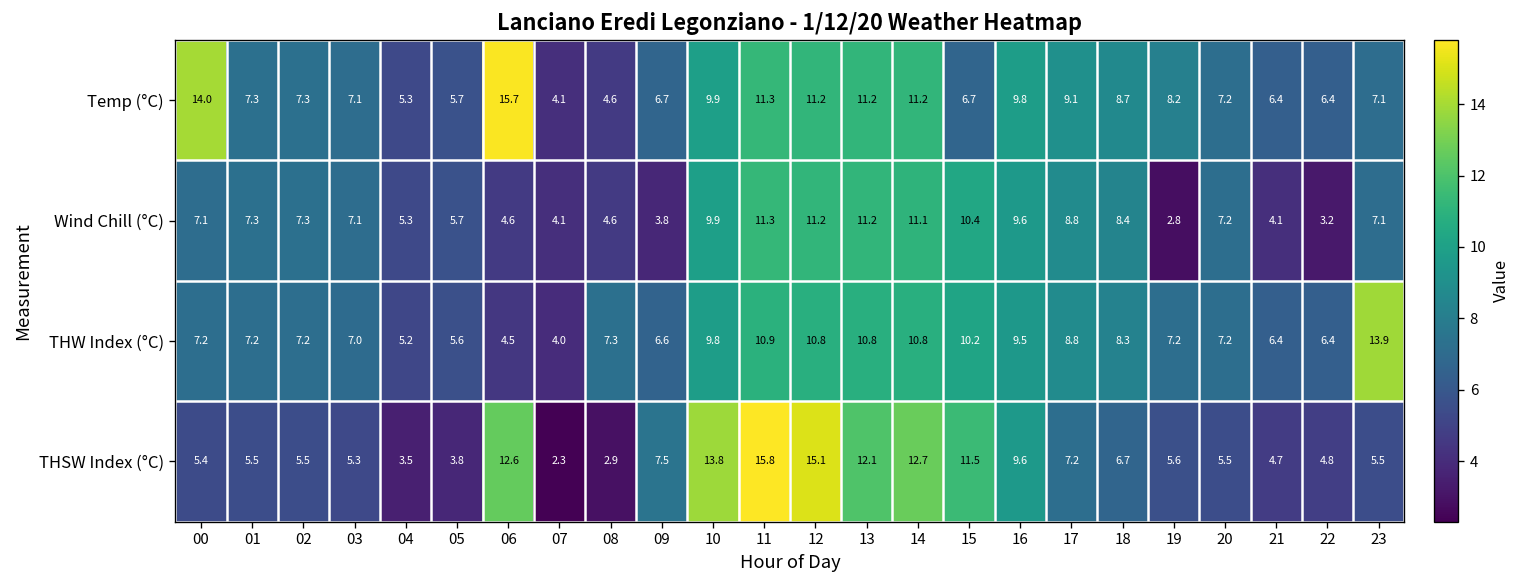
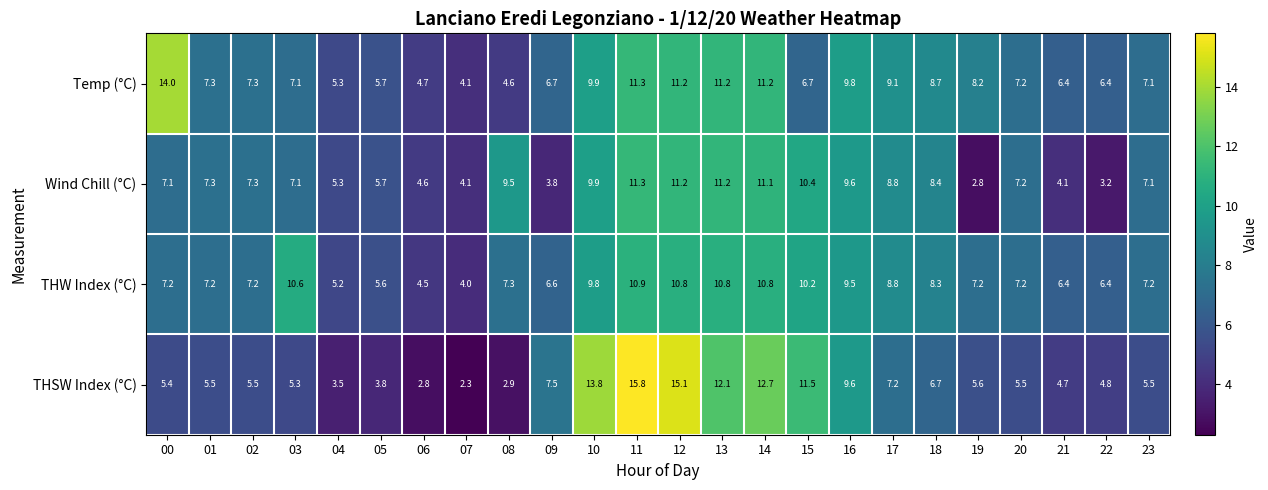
  {
    "Temp (°C)": {
      "00": 14.0,
      "01": 7.3,
      "02": 7.3,
      "03": 7.1,
      "04": 5.3,
      "05": 5.7,
-     "06": 15.7,
+     "06": 4.7,
      "07": 4.1,
      "08": 4.6,
      "09": 6.7,
      "10": 9.9,
      "11": 11.3,
      "12": 11.2,
      "13": 11.2,
      "14": 11.2,
      "15": 6.7,
      "16": 9.8,
      "17": 9.1,
      "18": 8.7,
      "19": 8.2,
      "20": 7.2,
      "21": 6.4,
      "22": 6.4,
      "23": 7.1
    },
    "Wind Chill (°C)": {
      "00": 7.1,
      "01": 7.3,
      "02": 7.3,
      "03": 7.1,
      "04": 5.3,
      "05": 5.7,
      "06": 4.6,
      "07": 4.1,
-     "08": 4.6,
+     "08": 9.5,
      "09": 3.8,
      "10": 9.9,
      "11": 11.3,
      "12": 11.2,
      "13": 11.2,
      "14": 11.1,
      "15": 10.4,
      "16": 9.6,
      "17": 8.8,
      "18": 8.4,
      "19": 2.8,
      "20": 7.2,
      "21": 4.1,
      "22": 3.2,
      "23": 7.1
    },
    "THW Index (°C)": {
      "00": 7.2,
      "01": 7.2,
      "02": 7.2,
-     "03": 7.0,
+     "03": 10.6,
      "04": 5.2,
      "05": 5.6,
      "06": 4.5,
      "07": 4.0,
      "08": 7.3,
      "09": 6.6,
      "10": 9.8,
      "11": 10.9,
      "12": 10.8,
      "13": 10.8,
      "14": 10.8,
      "15": 10.2,
      "16": 9.5,
      "17": 8.8,
      "18": 8.3,
      "19": 7.2,
      "20": 7.2,
      "21": 6.4,
      "22": 6.4,
-     "23": 13.9
+     "23": 7.2
    },
    "THSW Index (°C)": {
      "00": 5.4,
      "01": 5.5,
      "02": 5.5,
      "03": 5.3,
      "04": 3.5,
      "05": 3.8,
-     "06": 12.6,
+     "06": 2.8,
      "07": 2.3,
      "08": 2.9,
      "09": 7.5,
      "10": 13.8,
      "11": 15.8,
      "12": 15.1,
      "13": 12.1,
      "14": 12.7,
      "15": 11.5,
      "16": 9.6,
      "17": 7.2,
      "18": 6.7,
      "19": 5.6,
      "20": 5.5,
      "21": 4.7,
      "22": 4.8,
      "23": 5.5
    }
  }
